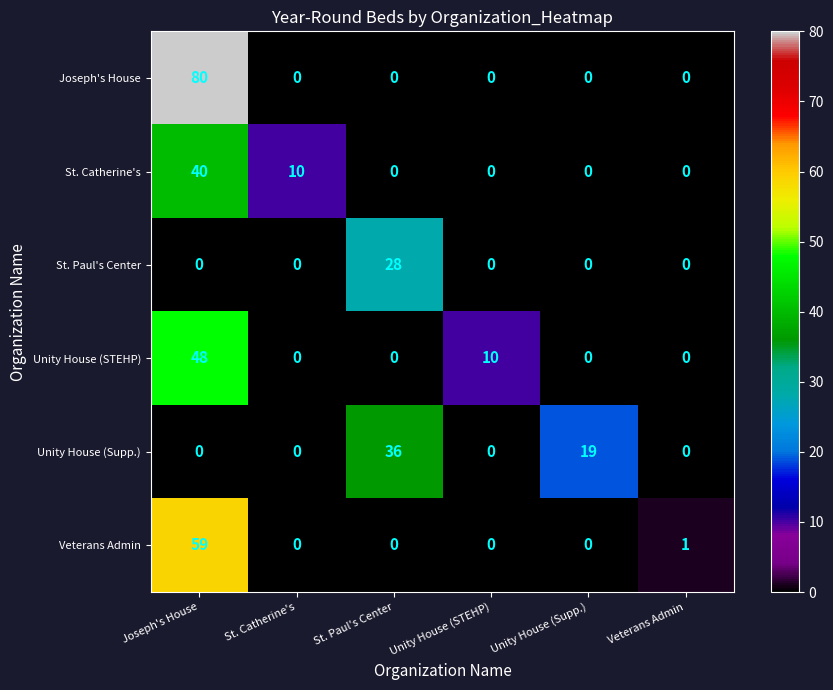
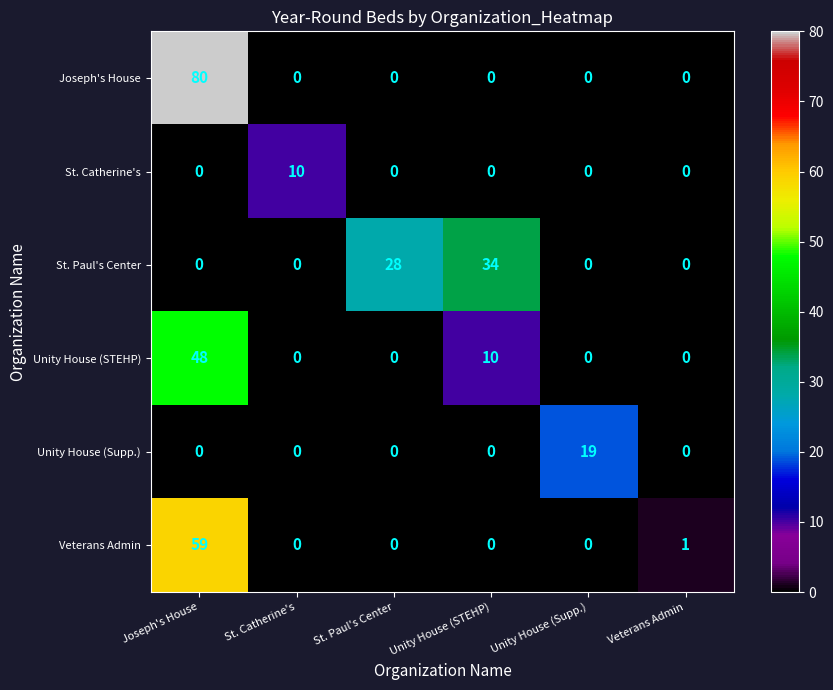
  {
    "Joseph's House": {
      "Joseph's House": 80,
      "St. Catherine's": 0,
      "St. Paul's Center": 0,
      "Unity House (STEHP)": 0,
      "Unity House (Supp.)": 0,
      "Veterans Admin": 0
    },
    "St. Catherine's": {
-     "Joseph's House": 40,
+     "Joseph's House": 0,
      "St. Catherine's": 10,
      "St. Paul's Center": 0,
      "Unity House (STEHP)": 0,
      "Unity House (Supp.)": 0,
      "Veterans Admin": 0
    },
    "St. Paul's Center": {
      "Joseph's House": 0,
      "St. Catherine's": 0,
      "St. Paul's Center": 28,
-     "Unity House (STEHP)": 0,
+     "Unity House (STEHP)": 34,
      "Unity House (Supp.)": 0,
      "Veterans Admin": 0
    },
    "Unity House (STEHP)": {
      "Joseph's House": 48,
      "St. Catherine's": 0,
      "St. Paul's Center": 0,
      "Unity House (STEHP)": 10,
      "Unity House (Supp.)": 0,
      "Veterans Admin": 0
    },
    "Unity House (Supp.)": {
      "Joseph's House": 0,
      "St. Catherine's": 0,
-     "St. Paul's Center": 36,
+     "St. Paul's Center": 0,
      "Unity House (STEHP)": 0,
      "Unity House (Supp.)": 19,
      "Veterans Admin": 0
    },
    "Veterans Admin": {
      "Joseph's House": 59,
      "St. Catherine's": 0,
      "St. Paul's Center": 0,
      "Unity House (STEHP)": 0,
      "Unity House (Supp.)": 0,
      "Veterans Admin": 1
    }
  }
